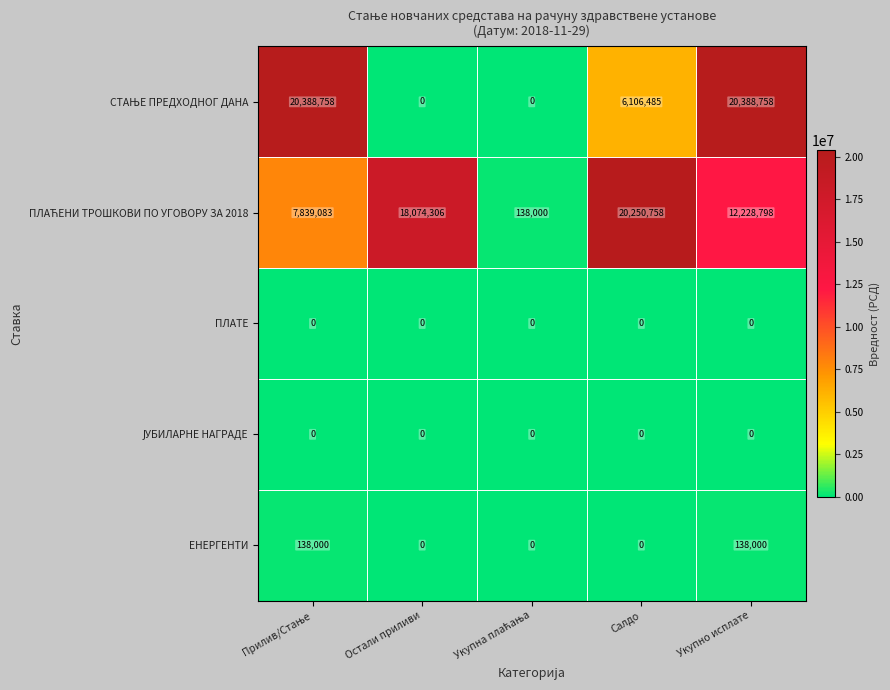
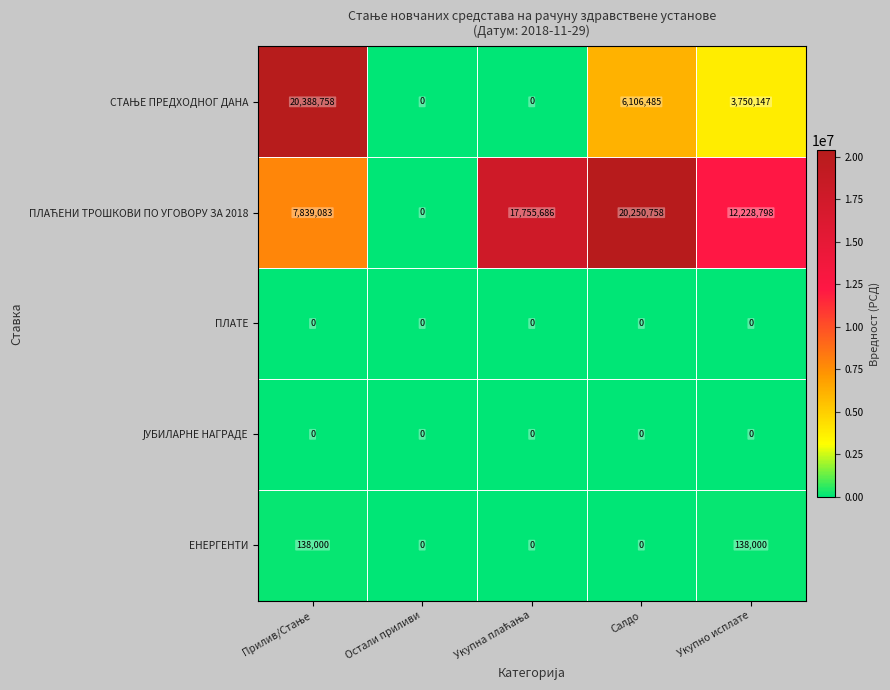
  {
    "СТАЊЕ ПРЕДХОДНОГ ДАНА": {
-     "Укупно исплате": "20,388,758"
+     "Укупно исплате": "3,750,147"
    },
    "ПЛАЋЕНИ ТРОШКОВИ ПО УГОВОРУ ЗА 2018": {
-     "Остали приливи": "18,074,306",
-     "Укупна плаћања": "138,000"
+     "Остали приливи": "0",
+     "Укупна плаћања": "17,755,686"
    }
  }
